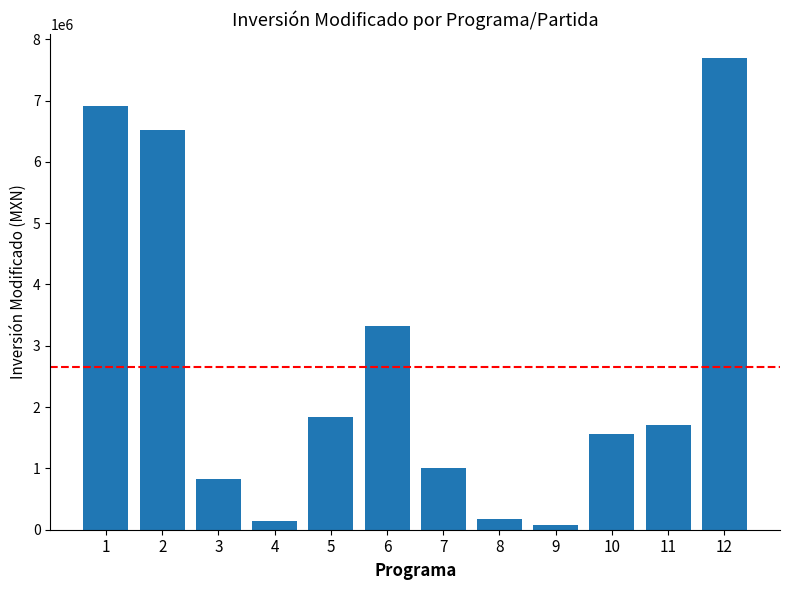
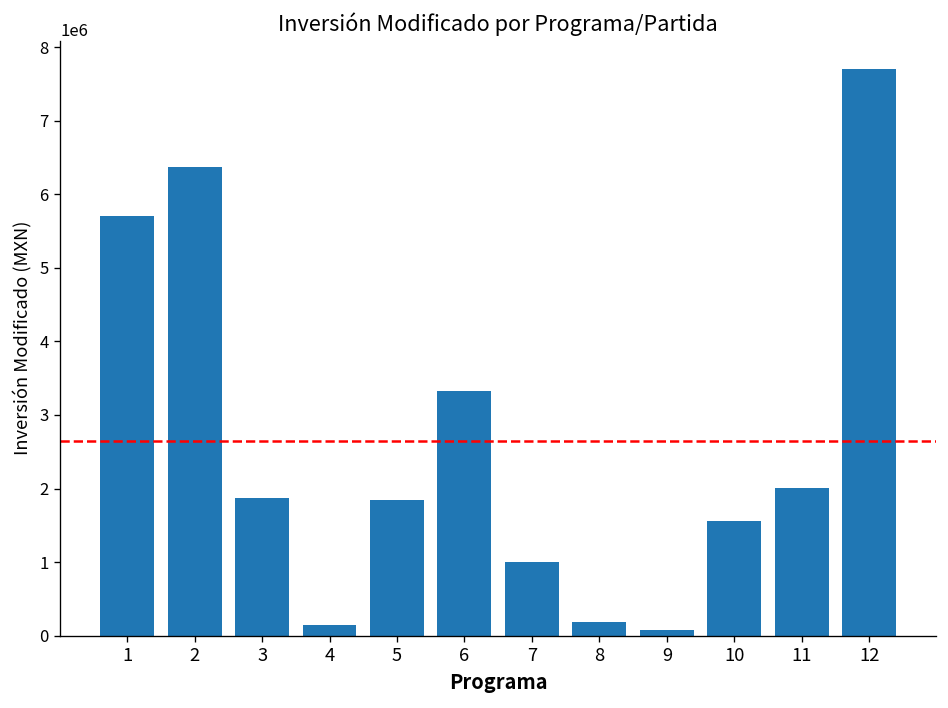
  {
-   "1": 6900000,
-   "2": 6500000,
-   "3": 800000,
+   "1": 5700000,
+   "2": 6400000,
+   "3": 1900000,
    "4": 200000,
    "5": 1800000,
    "6": 3300000,
    "7": 1000000,
    "8": 200000,
    "9": 100000,
    "10": 1600000,
-   "11": 1700000,
+   "11": 2000000,
    "12": 7700000
  }
